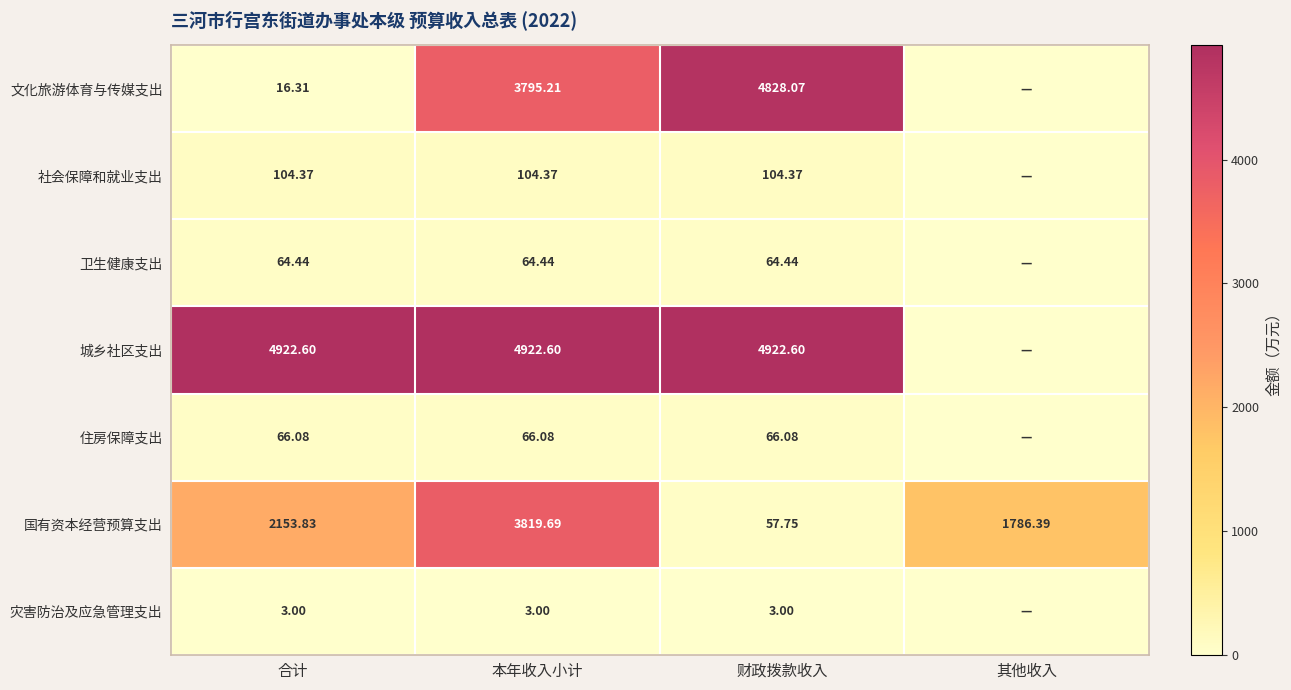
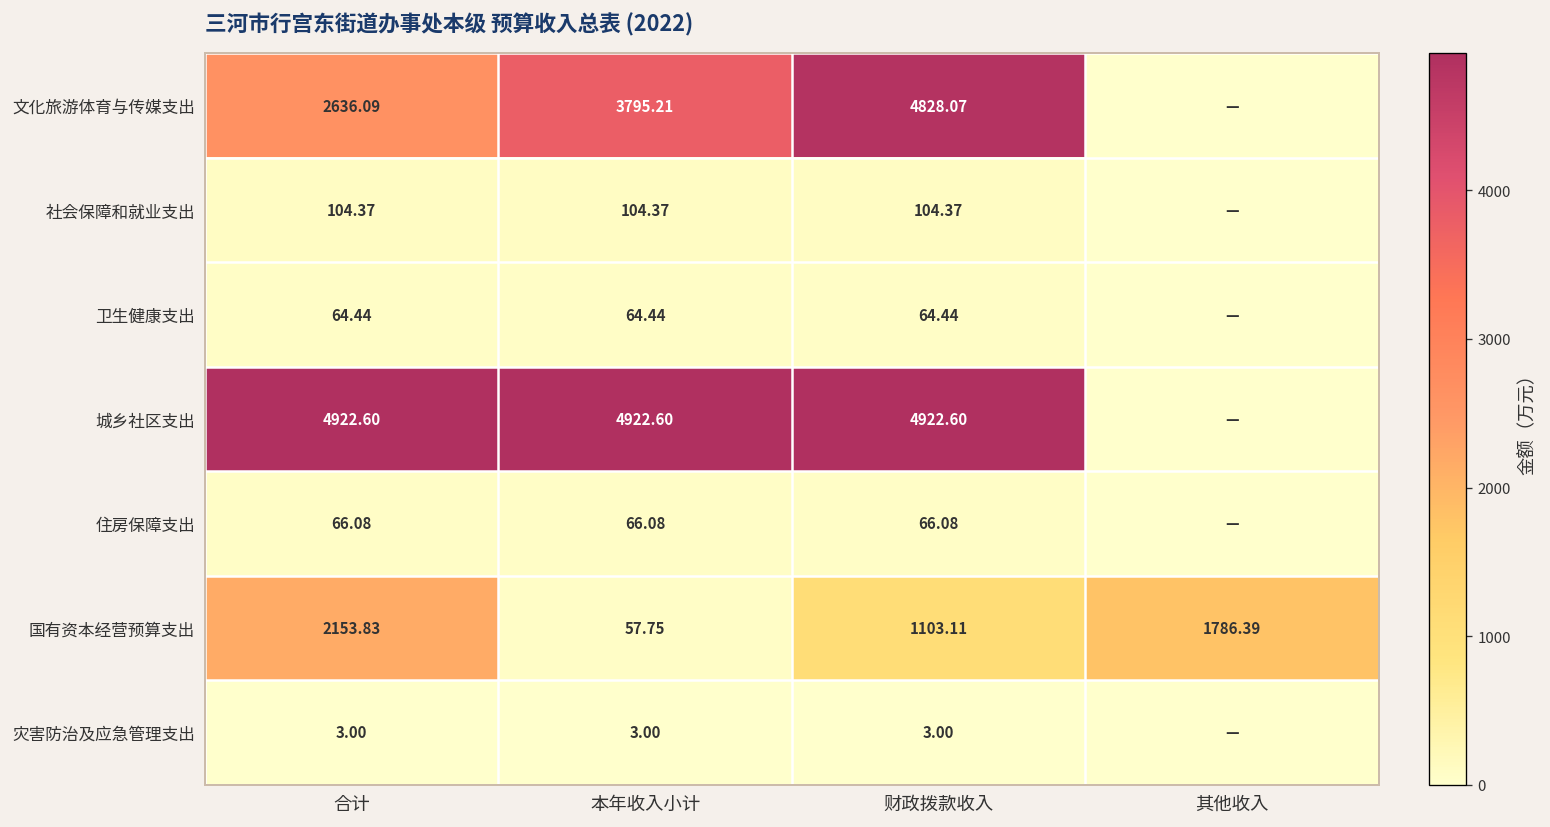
  {
    "文化旅游体育与传媒支出": {
-     "合计": 16.31,
+     "合计": 2636.09,
      "本年收入小计": 3795.21,
      "财政拨款收入": 4828.07
    },
    "社会保障和就业支出": {
      "合计": 104.37,
      "本年收入小计": 104.37,
      "财政拨款收入": 104.37
    },
    "卫生健康支出": {
      "合计": 64.44,
      "本年收入小计": 64.44,
      "财政拨款收入": 64.44
    },
    "城乡社区支出": {
      "合计": 4922.60,
      "本年收入小计": 4922.60,
      "财政拨款收入": 4922.60
    },
    "住房保障支出": {
      "合计": 66.08,
      "本年收入小计": 66.08,
      "财政拨款收入": 66.08
    },
    "国有资本经营预算支出": {
      "合计": 2153.83,
-     "本年收入小计": 3819.69,
-     "财政拨款收入": 57.75,
+     "本年收入小计": 57.75,
+     "财政拨款收入": 1103.11,
      "其他收入": 1786.39
    },
    "灾害防治及应急管理支出": {
      "合计": 3.00,
      "本年收入小计": 3.00,
      "财政拨款收入": 3.00
    }
  }
